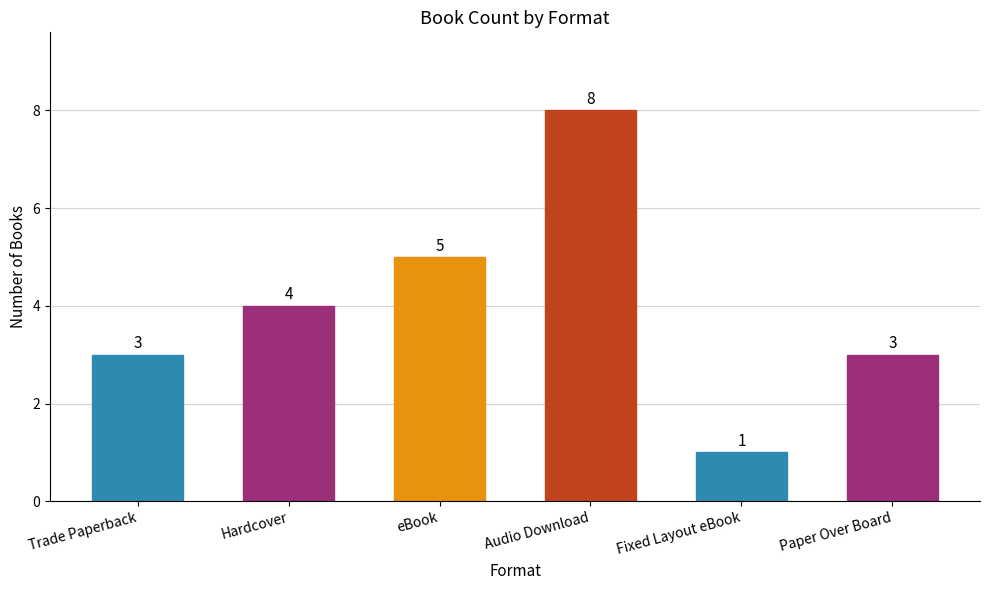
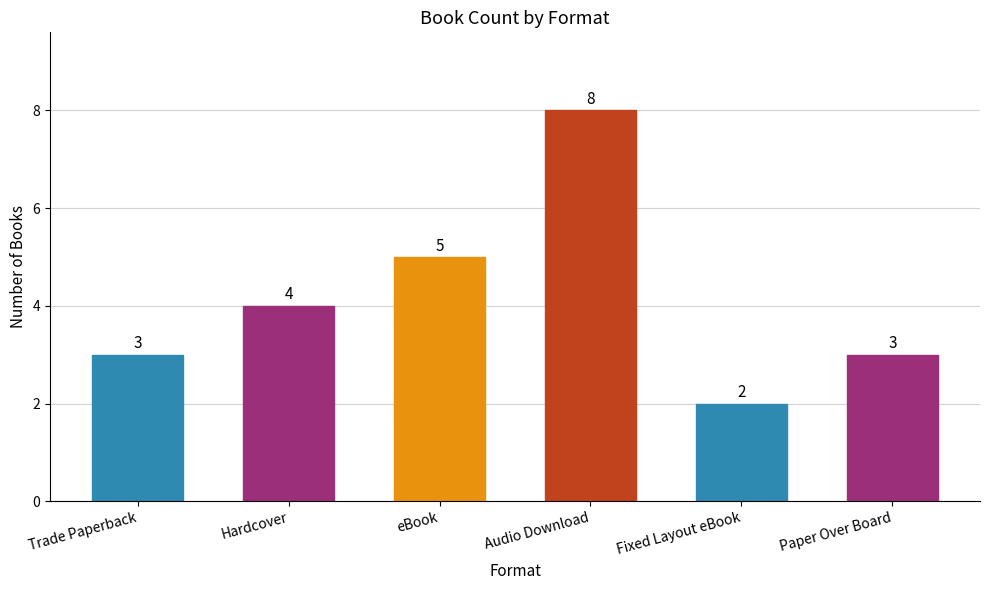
  {
    "Trade Paperback": 3,
    "Hardcover": 4,
    "eBook": 5,
    "Audio Download": 8,
-   "Fixed Layout eBook": 1,
+   "Fixed Layout eBook": 2,
    "Paper Over Board": 3
  }
